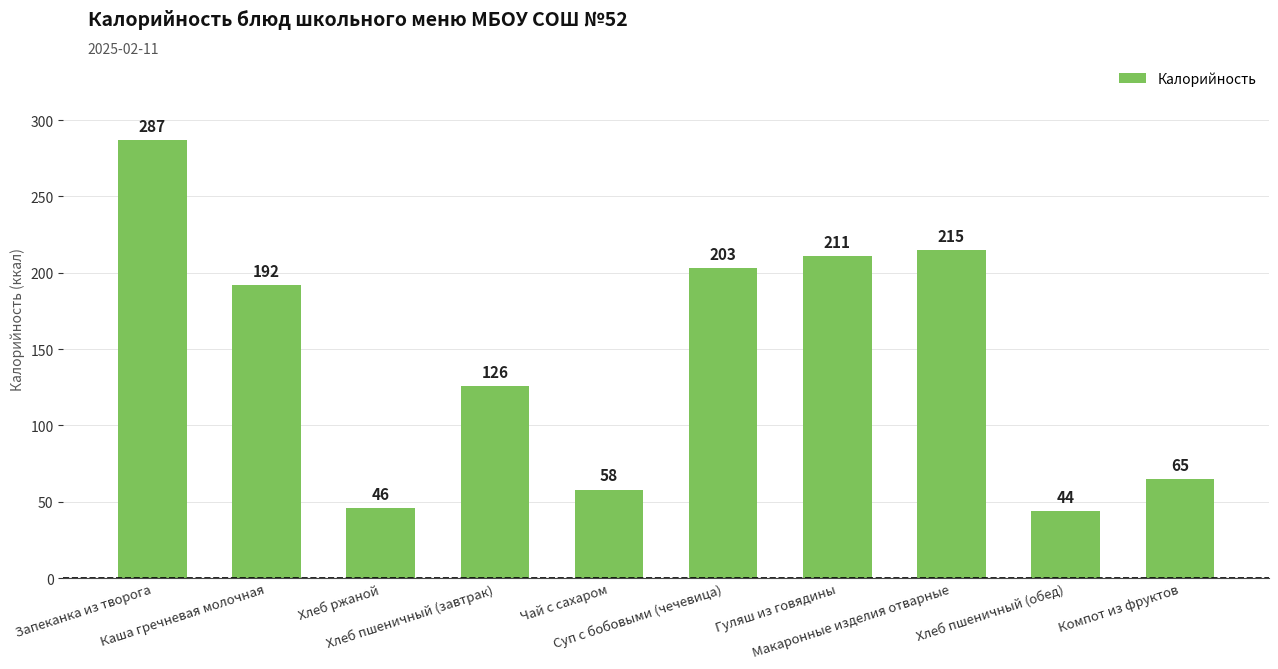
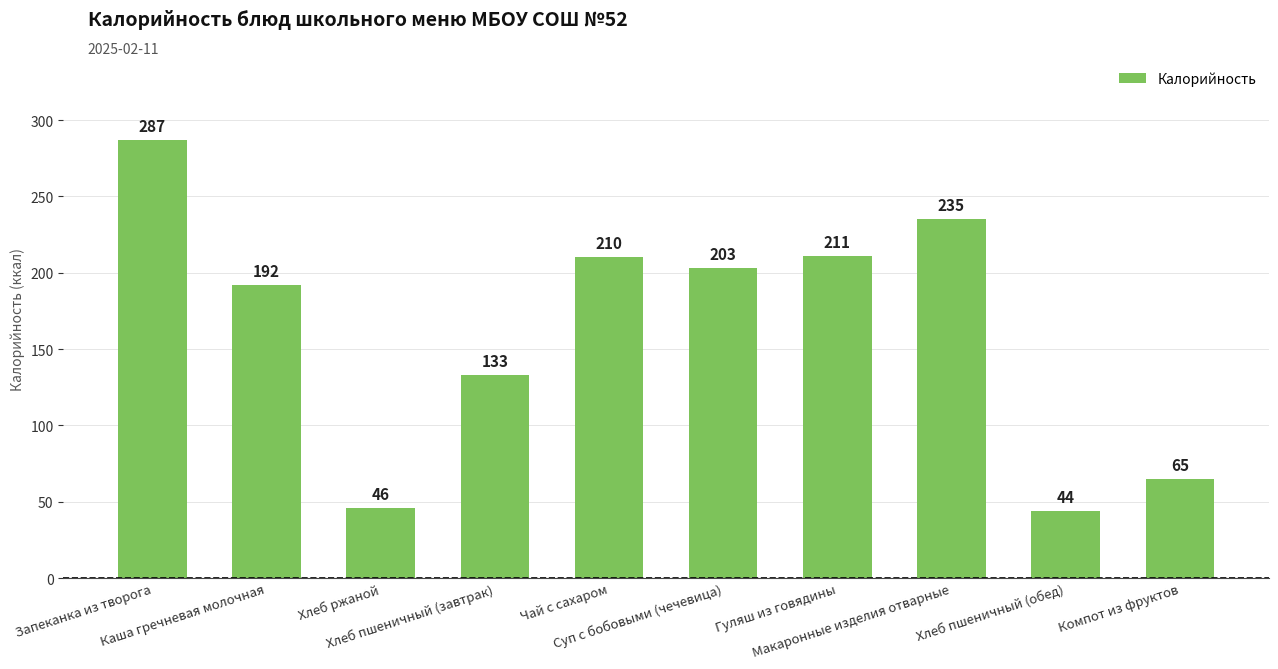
  {
    "Запеканка из творога": 287,
    "Каша гречневая молочная": 192,
    "Хлеб ржаной": 46,
-   "Хлеб пшеничный (завтрак)": 126,
-   "Чай с сахаром": 58,
+   "Хлеб пшеничный (завтрак)": 133,
+   "Чай с сахаром": 210,
    "Суп с бобовыми (чечевица)": 203,
    "Гуляш из говядины": 211,
-   "Макаронные изделия отварные": 215,
+   "Макаронные изделия отварные": 235,
    "Хлеб пшеничный (обед)": 44,
    "Компот из фруктов": 65
  }
